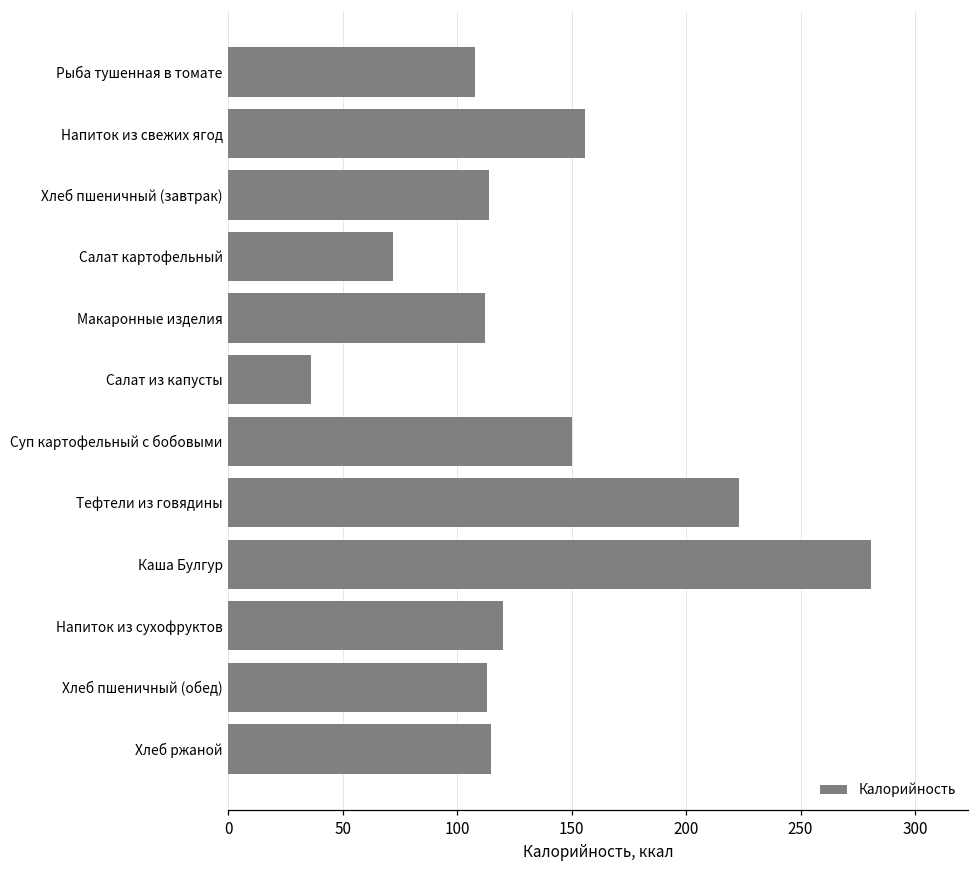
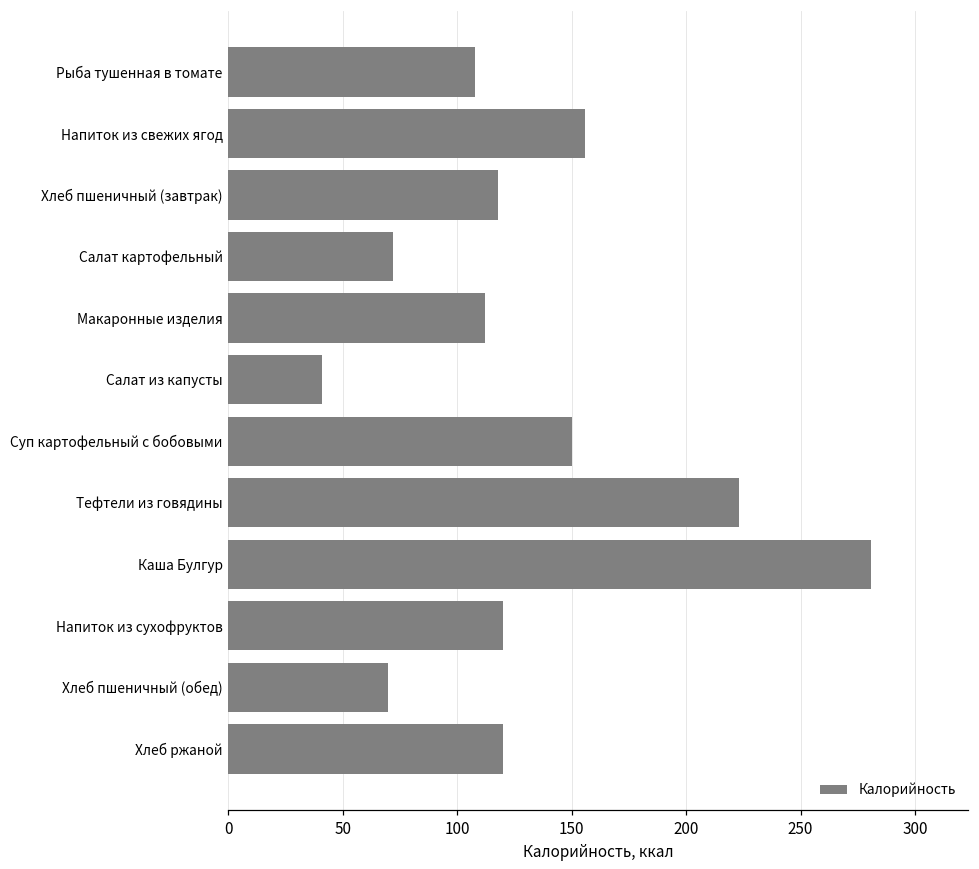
  {
    "Рыба тушенная в томате": 108,
    "Напиток из свежих ягод": 156,
-   "Хлеб пшеничный (завтрак)": 114,
+   "Хлеб пшеничный (завтрак)": 118,
    "Салат картофельный": 72,
    "Макаронные изделия": 112,
-   "Салат из капусты": 36,
+   "Салат из капусты": 41,
    "Суп картофельный с бобовыми": 150,
    "Тефтели из говядины": 223,
    "Каша Булгур": 281,
    "Напиток из сухофруктов": 120,
-   "Хлеб пшеничный (обед)": 113,
-   "Хлеб ржаной": 115
+   "Хлеб пшеничный (обед)": 70,
+   "Хлеб ржаной": 120
  }
